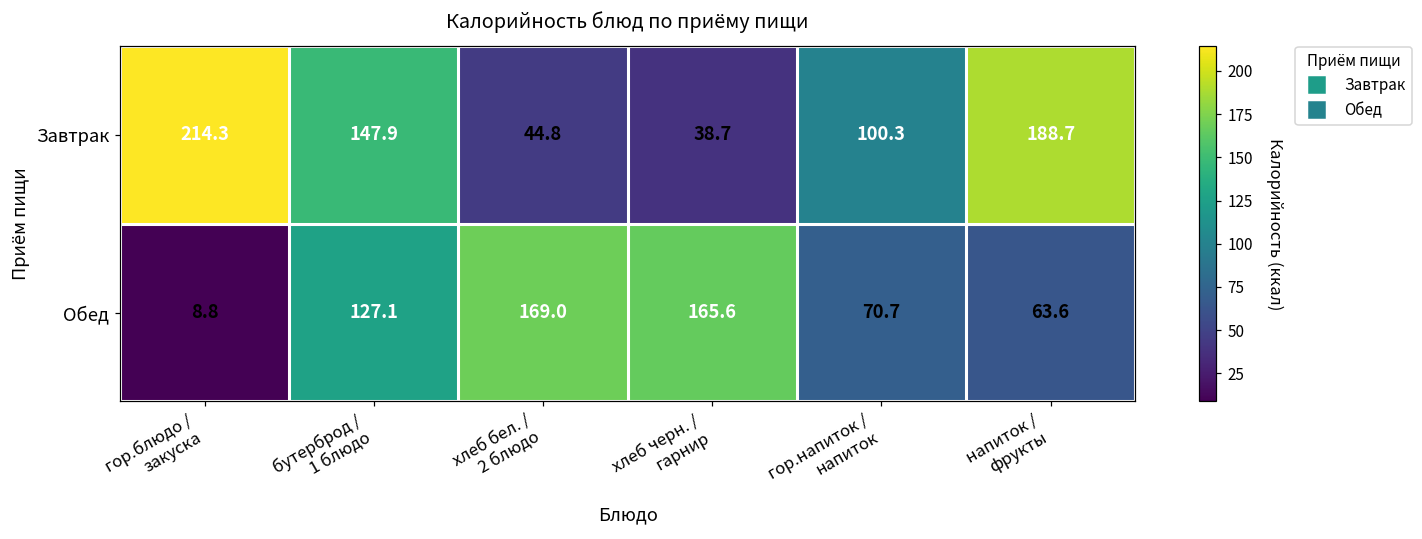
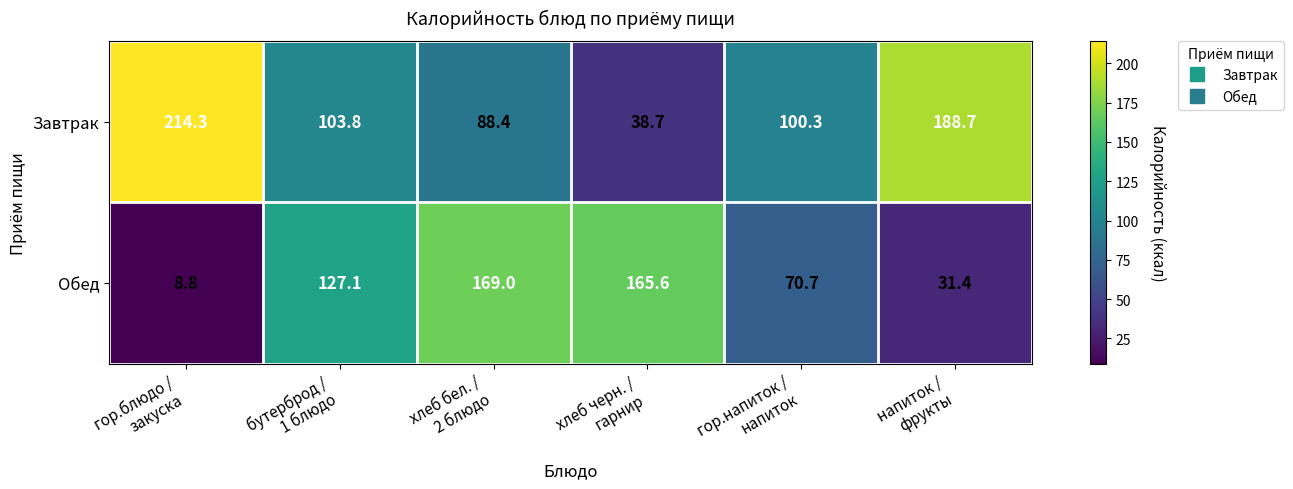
  {
    "Завтрак": {
      "гор.блюдо / закуска": 214.3,
-     "бутерброд / 1 блюдо": 147.9,
-     "хлеб бел. / 2 блюдо": 44.8,
+     "бутерброд / 1 блюдо": 103.8,
+     "хлеб бел. / 2 блюдо": 88.4,
      "хлеб черн. / гарнир": 38.7,
      "гор.напиток / напиток": 100.3,
      "напиток / фрукты": 188.7
    },
    "Обед": {
      "гор.блюдо / закуска": 8.8,
      "бутерброд / 1 блюдо": 127.1,
      "хлеб бел. / 2 блюдо": 169.0,
      "хлеб черн. / гарнир": 165.6,
      "гор.напиток / напиток": 70.7,
-     "напиток / фрукты": 63.6
+     "напиток / фрукты": 31.4
    }
  }
